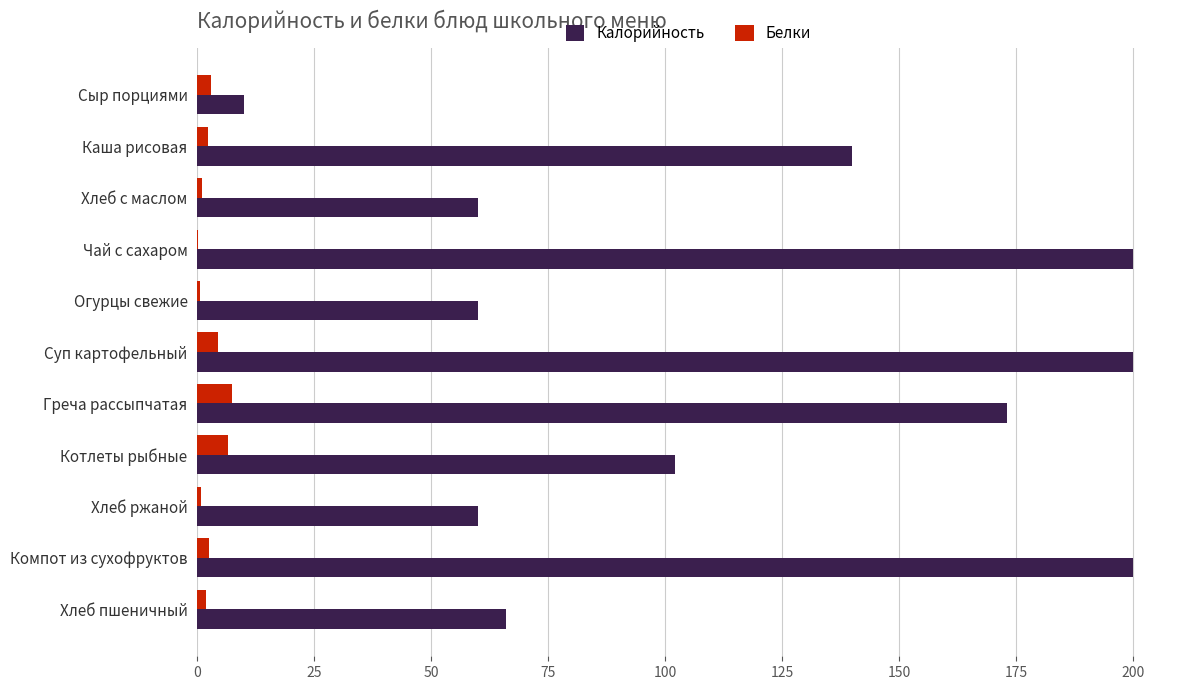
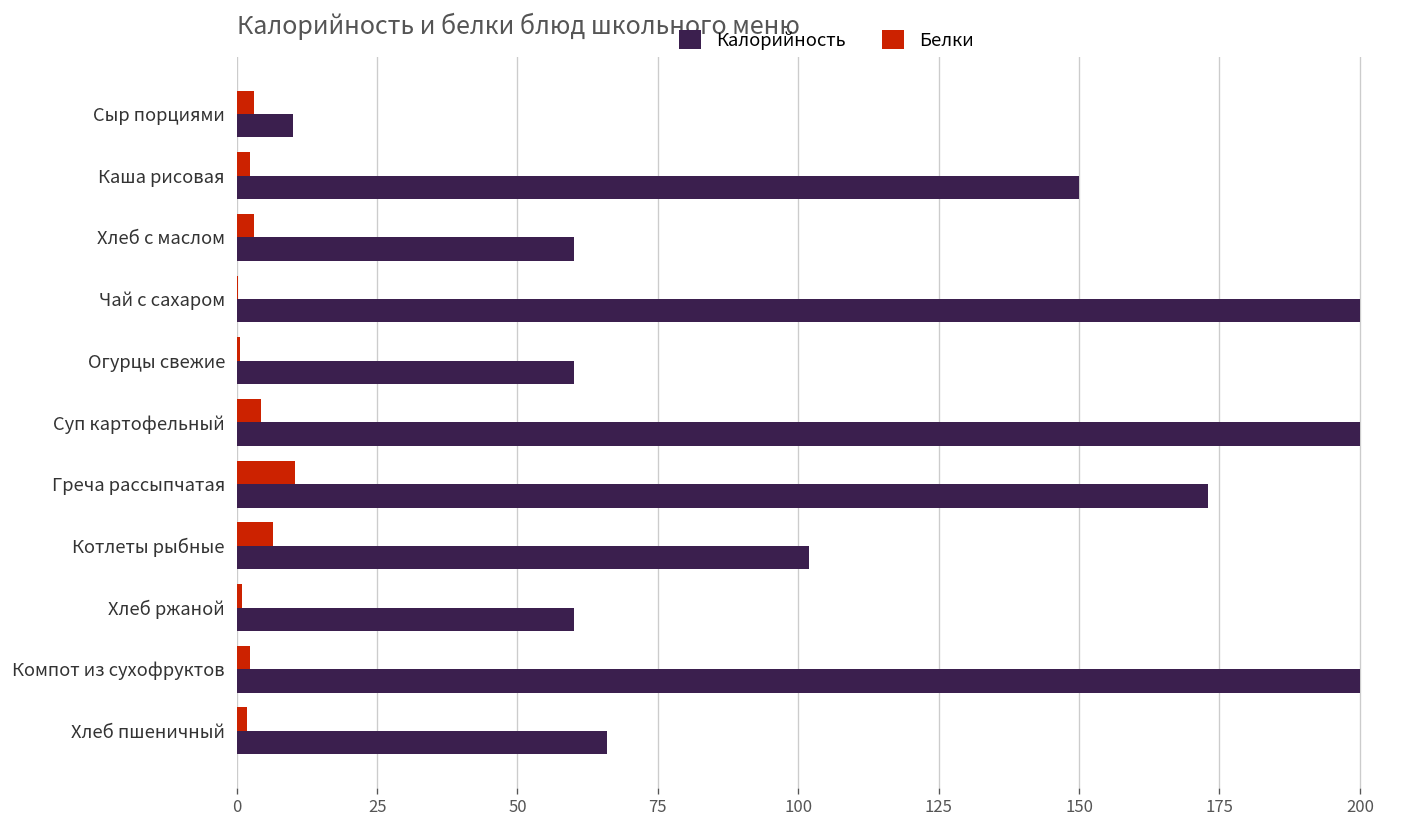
  {
    "Калорийность": {
      "Сыр порциями": 10,
-     "Каша рисовая": 140,
+     "Каша рисовая": 150,
      "Хлеб с маслом": 60,
      "Чай с сахаром": 200,
      "Огурцы свежие": 60,
      "Суп картофельный": 200,
      "Греча рассыпчатая": 173,
      "Котлеты рыбные": 102,
      "Хлеб ржаной": 60,
      "Компот из сухофруктов": 200,
      "Хлеб пшеничный": 66
    },
    "Белки": {
      "Сыр порциями": 3,
      "Каша рисовая": 2,
-     "Хлеб с маслом": 1,
+     "Хлеб с маслом": 3,
      "Огурцы свежие": 1,
      "Суп картофельный": 4,
-     "Греча рассыпчатая": 7,
+     "Греча рассыпчатая": 10,
      "Котлеты рыбные": 7,
      "Хлеб ржаной": 1,
      "Компот из сухофруктов": 2,
      "Хлеб пшеничный": 2
    }
  }
